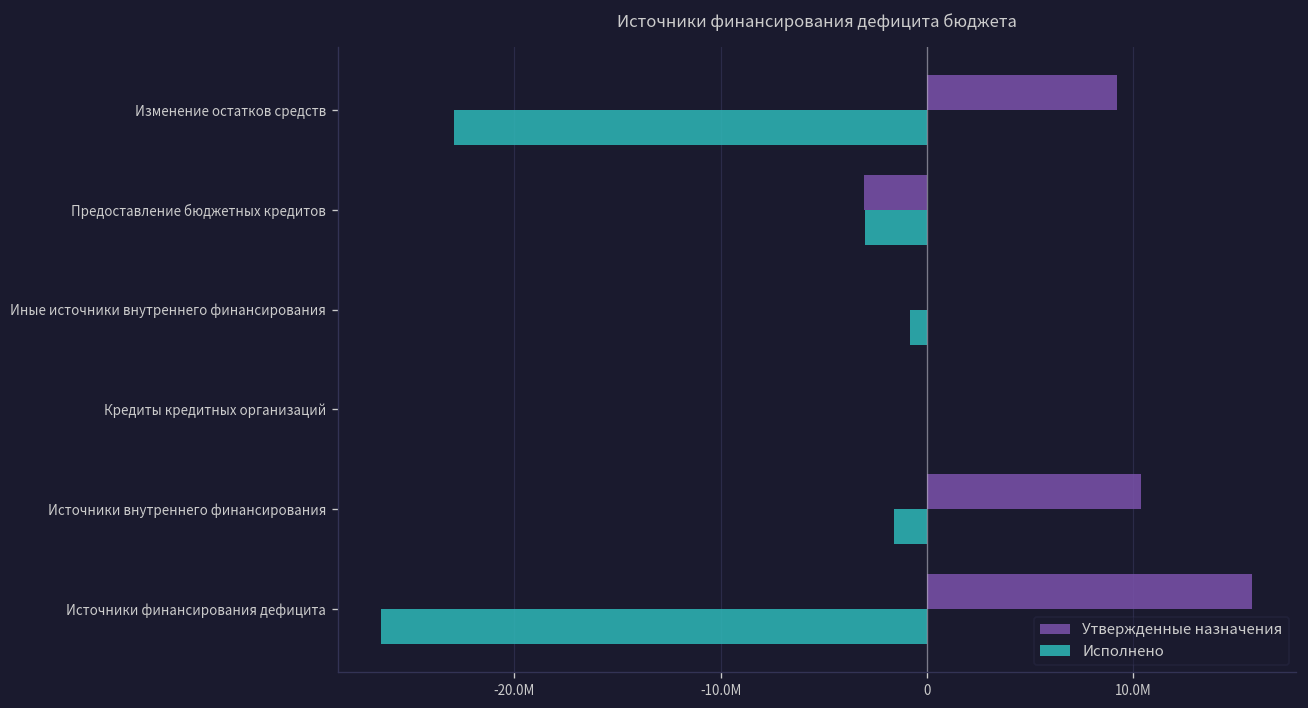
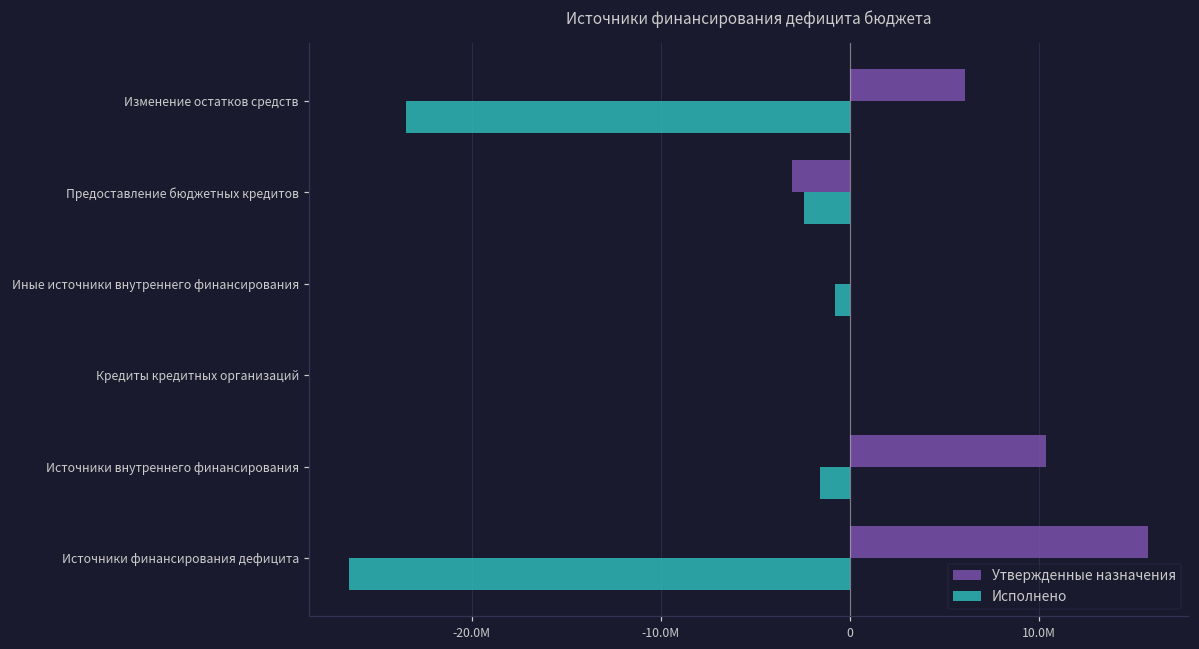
  {
    "Утвержденные назначения": {
-     "Изменение остатков средств": 9200000,
+     "Изменение остатков средств": 6100000,
      "Предоставление бюджетных кредитов": -3100000,
      "Иные источники внутреннего финансирования": 0,
      "Кредиты кредитных организаций": 0,
      "Источники внутреннего финансирования": 10400000,
      "Источники финансирования дефицита": 15800000
    },
    "Исполнено": {
-     "Изменение остатков средств": -22900000,
-     "Предоставление бюджетных кредитов": -3000000,
+     "Изменение остатков средств": -23500000,
+     "Предоставление бюджетных кредитов": -2400000,
      "Иные источники внутреннего финансирования": -800000,
      "Кредиты кредитных организаций": 0,
      "Источники внутреннего финансирования": -1600000,
      "Источники финансирования дефицита": -26500000
    }
  }
